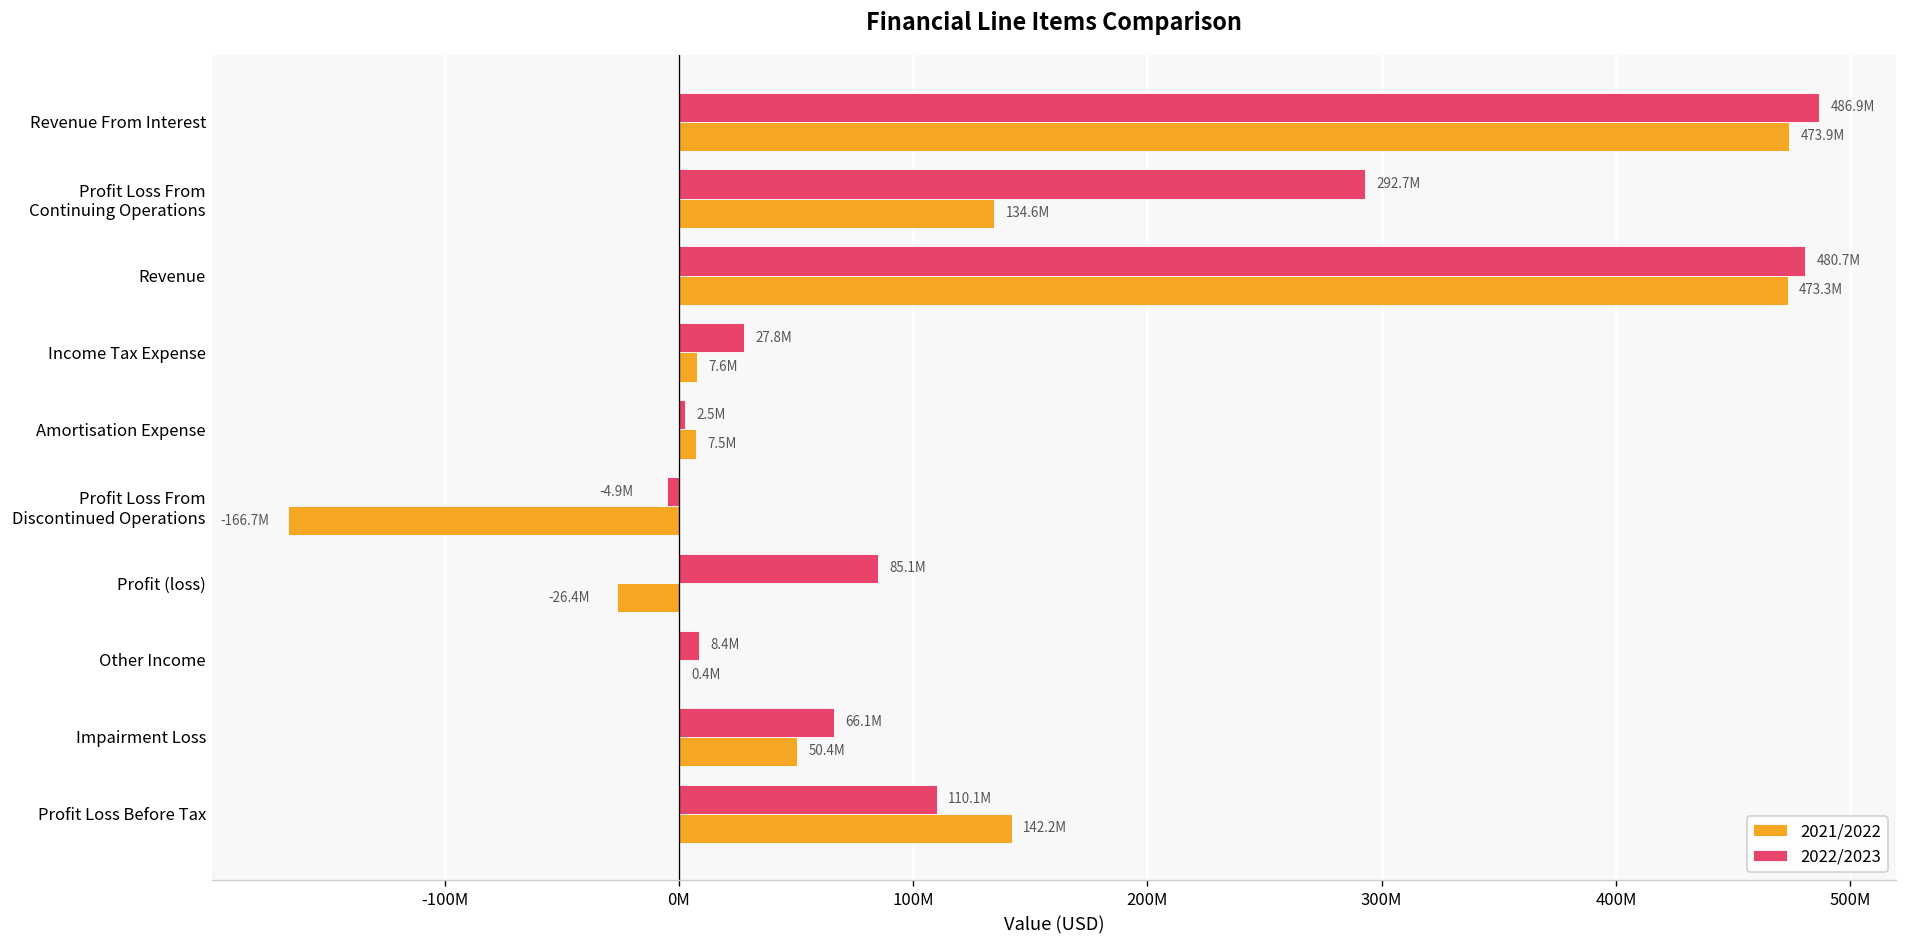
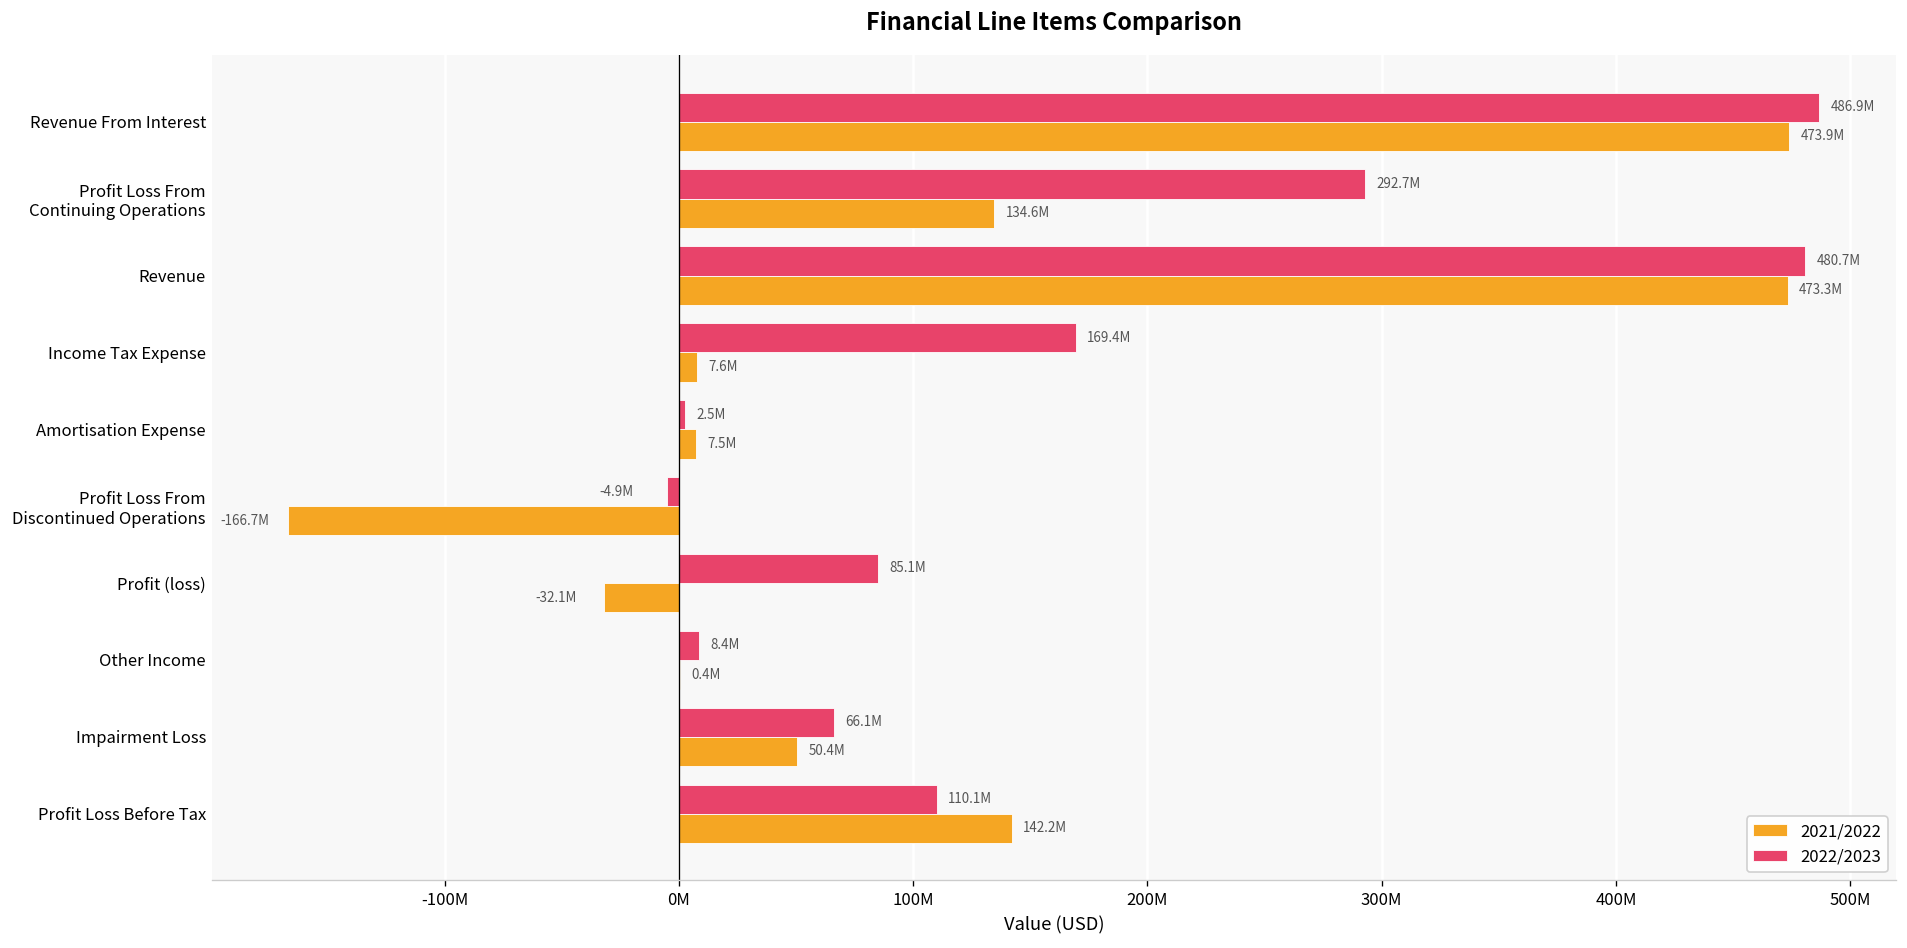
  {
    "2021/2022": {
      "Revenue From Interest": "473.9M",
      "Profit Loss From Continuing Operations": "134.6M",
      "Revenue": "473.3M",
      "Income Tax Expense": "7.6M",
      "Amortisation Expense": "7.5M",
      "Profit Loss From Discontinued Operations": "-166.7M",
-     "Profit (loss)": "-26.4M",
+     "Profit (loss)": "-32.1M",
      "Other Income": "0.4M",
      "Impairment Loss": "50.4M",
      "Profit Loss Before Tax": "142.2M"
    },
    "2022/2023": {
      "Revenue From Interest": "486.9M",
      "Profit Loss From Continuing Operations": "292.7M",
      "Revenue": "480.7M",
-     "Income Tax Expense": "27.8M",
+     "Income Tax Expense": "169.4M",
      "Amortisation Expense": "2.5M",
      "Profit (loss)": "85.1M",
      "Other Income": "8.4M",
      "Impairment Loss": "66.1M",
      "Profit Loss Before Tax": "110.1M"
    }
  }
